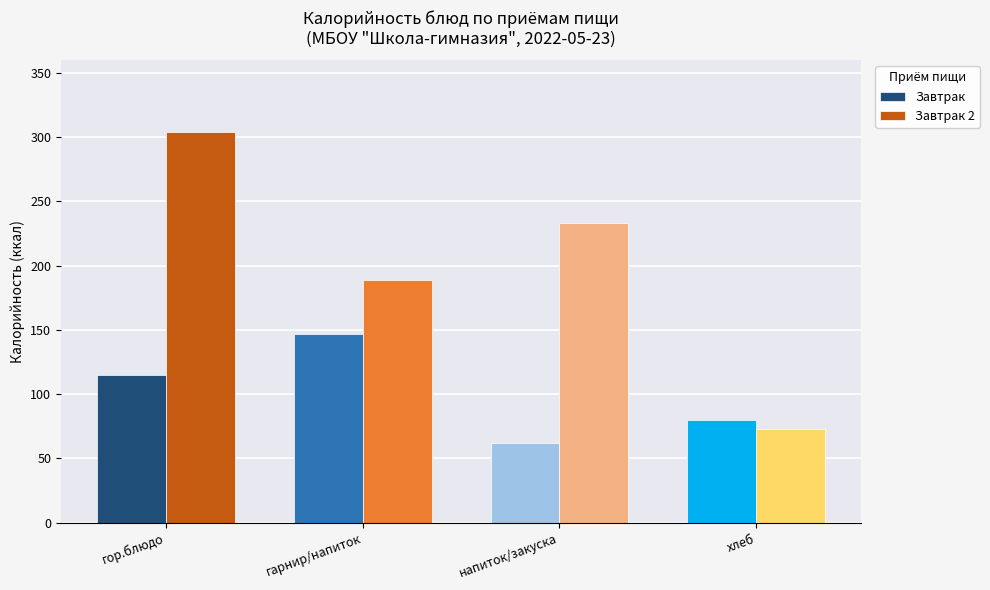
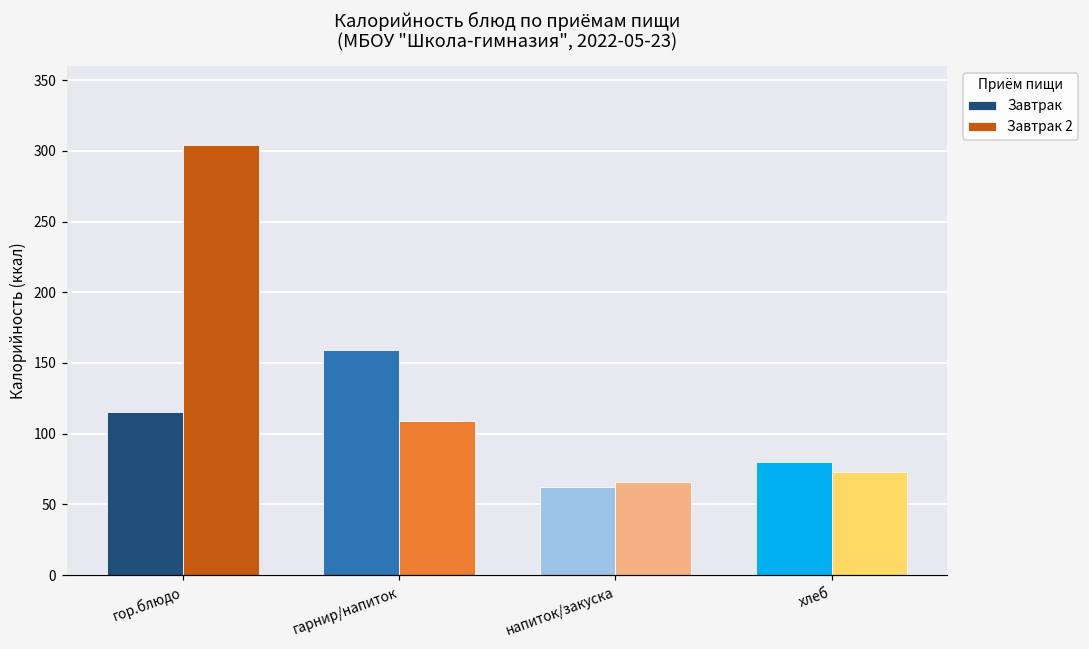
  {
    "Завтрак": {
      "гор.блюдо": 115,
-     "гарнир/напиток": 147,
+     "гарнир/напиток": 159,
      "напиток/закуска": 62,
      "хлеб": 80
    },
    "Завтрак 2": {
      "гор.блюдо": 304,
-     "гарнир/напиток": 189,
-     "напиток/закуска": 233,
+     "гарнир/напиток": 109,
+     "напиток/закуска": 66,
      "хлеб": 73
    }
  }
